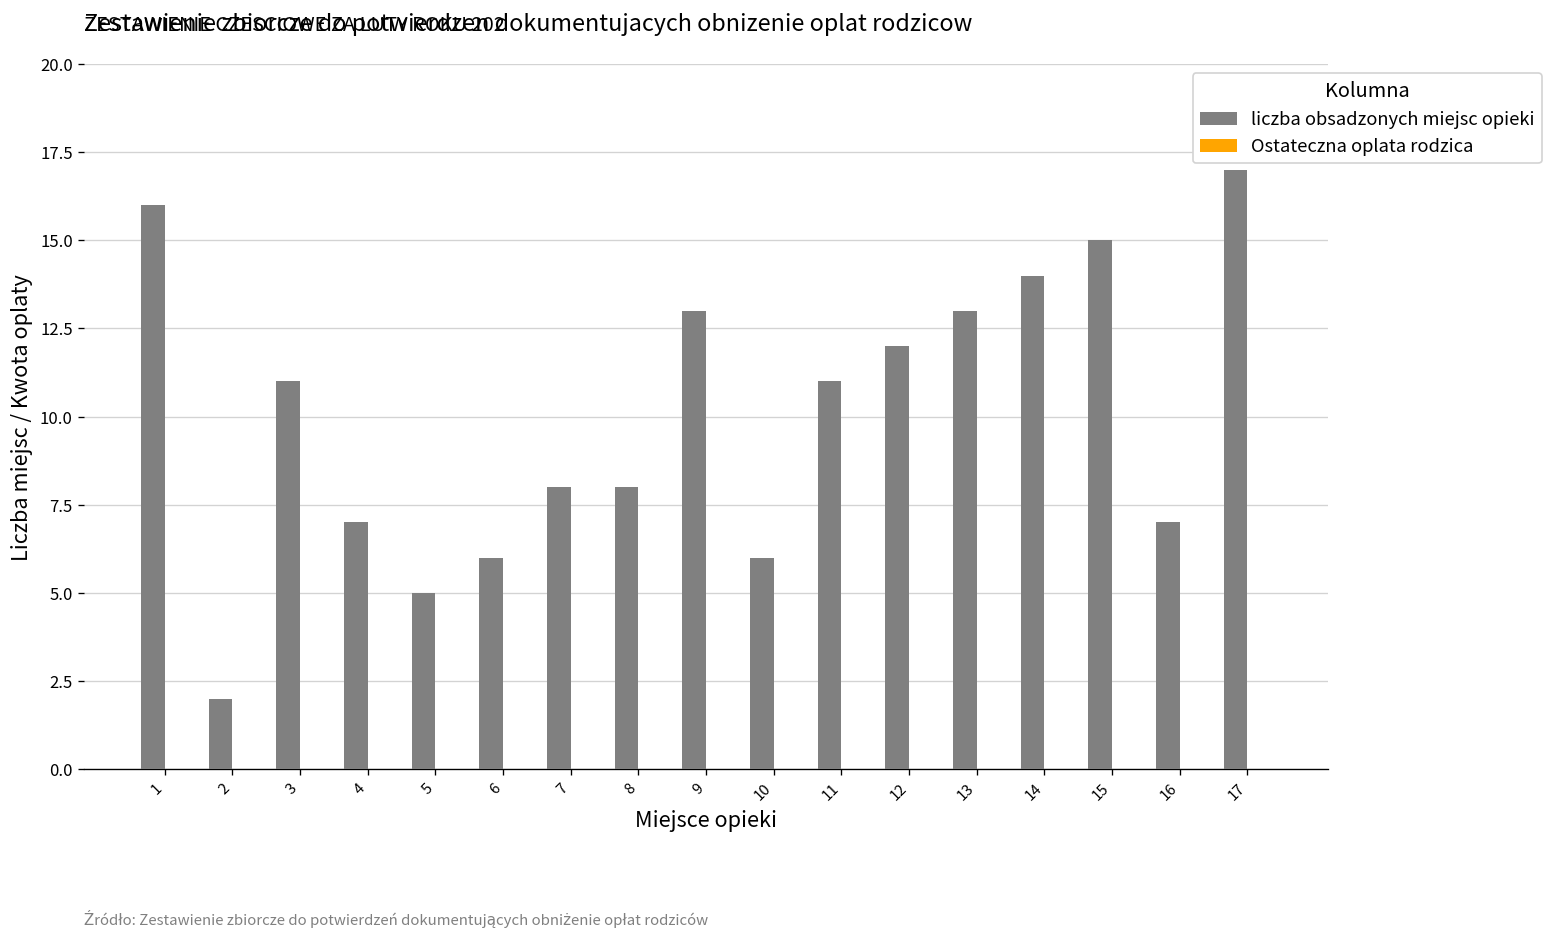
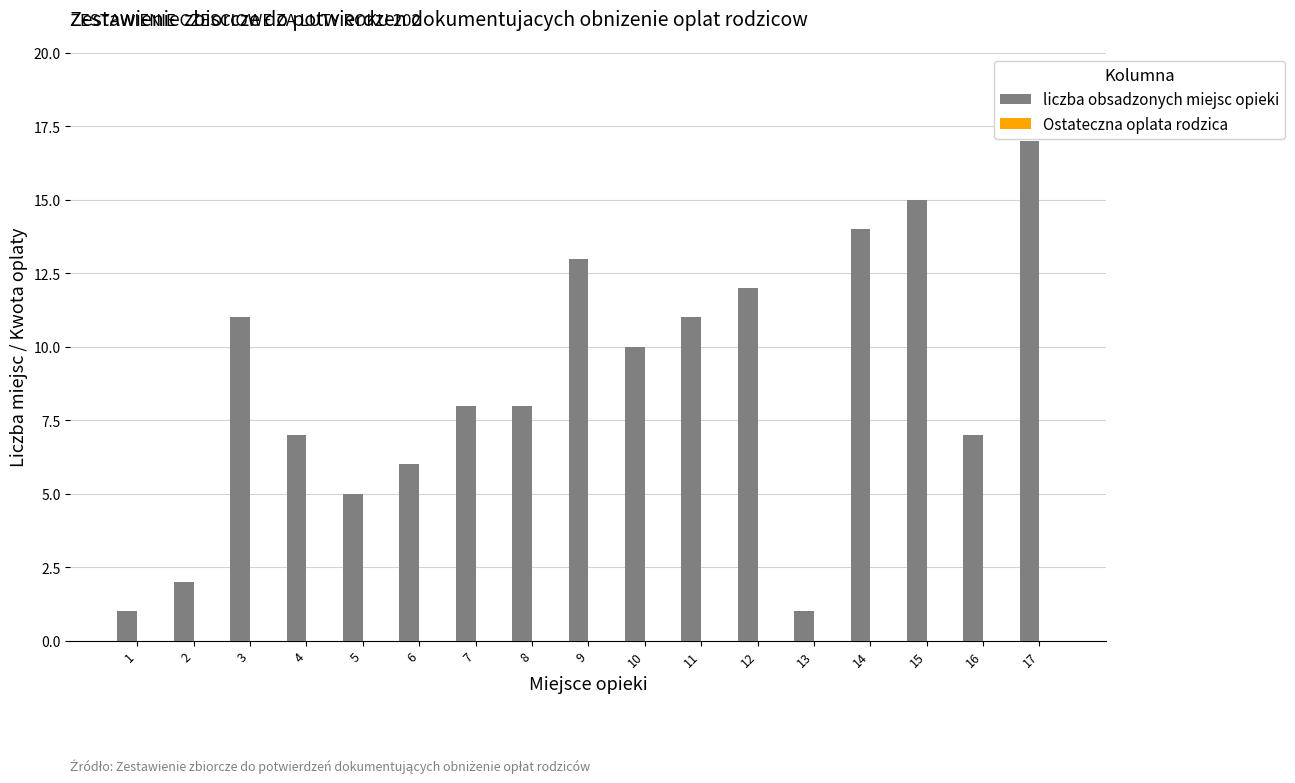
  {
    "liczba obsadzonych miejsc opieki": {
-     "1": 16,
+     "1": 1,
      "2": 2,
      "3": 11,
      "4": 7,
      "5": 5,
      "6": 6,
      "7": 8,
      "8": 8,
      "9": 13,
-     "10": 6,
+     "10": 10,
      "11": 11,
      "12": 12,
-     "13": 13,
+     "13": 1,
      "14": 14,
      "15": 15,
      "16": 7,
      "17": 17
    },
    "Ostateczna oplata rodzica": {
      "1": 0,
      "2": 0,
      "3": 0,
      "4": 0,
      "5": 0,
      "6": 0,
      "7": 0,
      "8": 0,
      "9": 0,
      "10": 0,
      "11": 0,
      "12": 0,
      "13": 0,
      "14": 0,
      "15": 0,
      "16": 0,
      "17": 0
    }
  }
